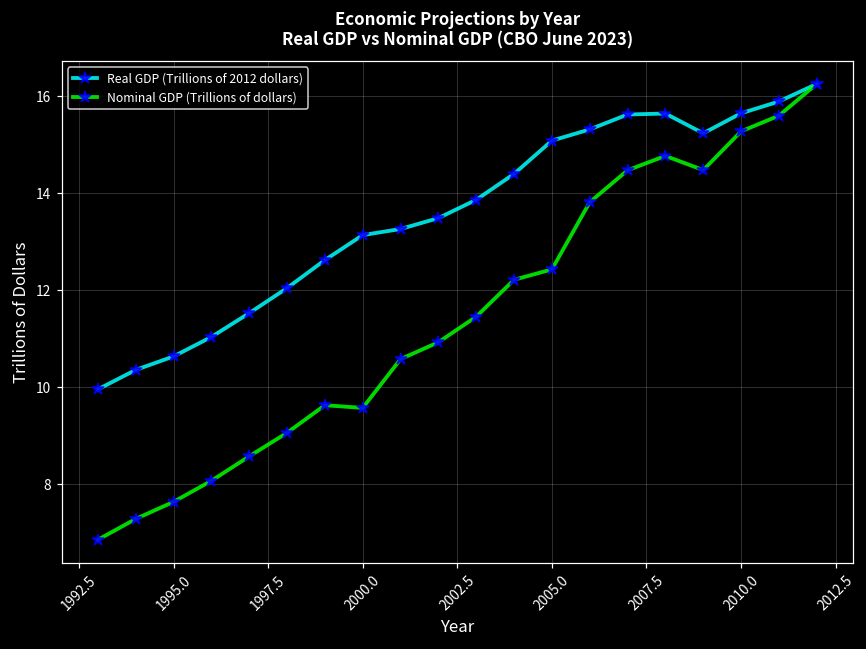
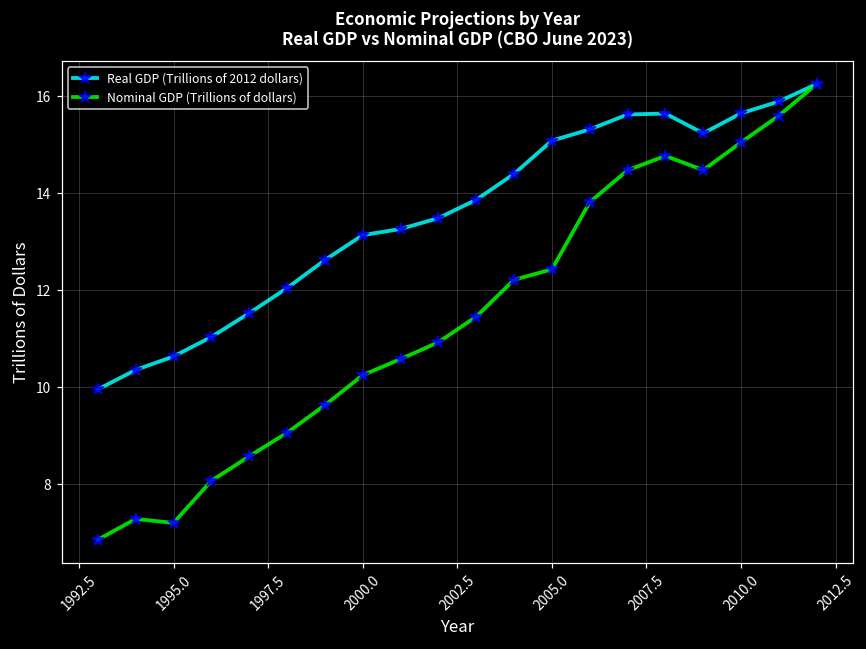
  {
    "Real GDP (Trillions of 2012 dollars)": {
      "1995.0": 10.6,
      "2000.0": 13.1,
      "2005.0": 15.1,
      "2010.0": 15.6
    },
    "Nominal GDP (Trillions of dollars)": {
-     "1995.0": 7.6,
-     "2000.0": 9.6,
+     "1995.0": 7.2,
+     "2000.0": 10.3,
      "2005.0": 12.4,
-     "2010.0": 15.3
+     "2010.0": 15.0
    }
  }
